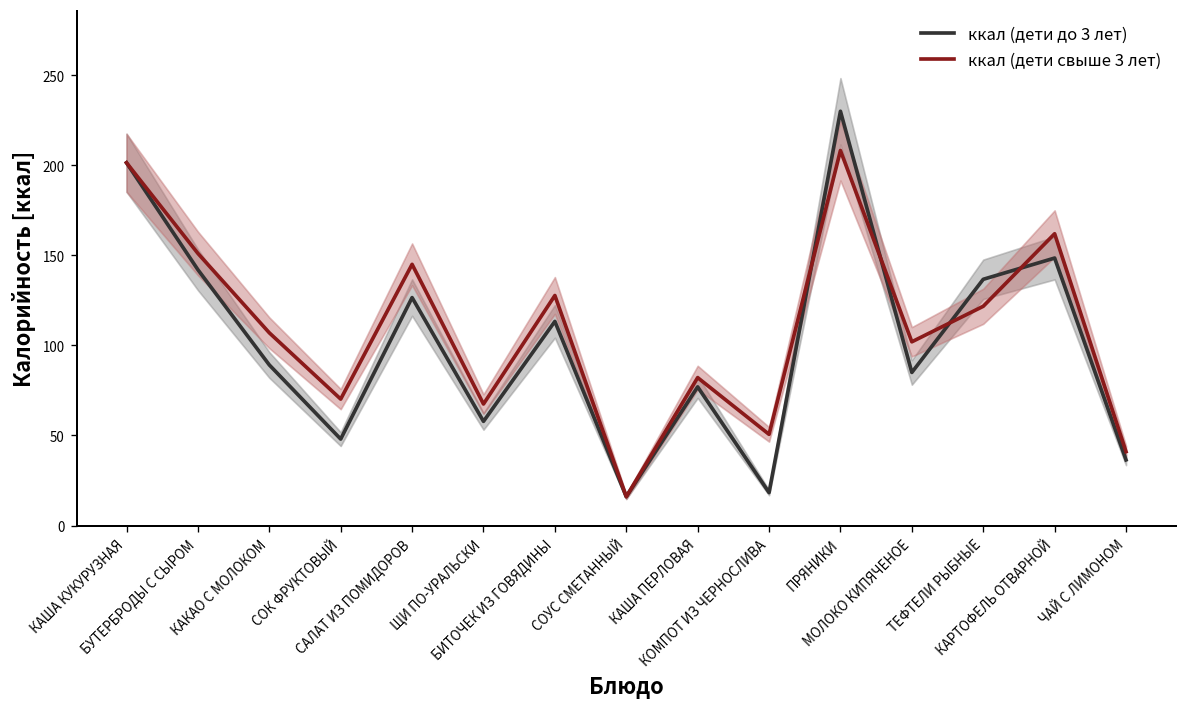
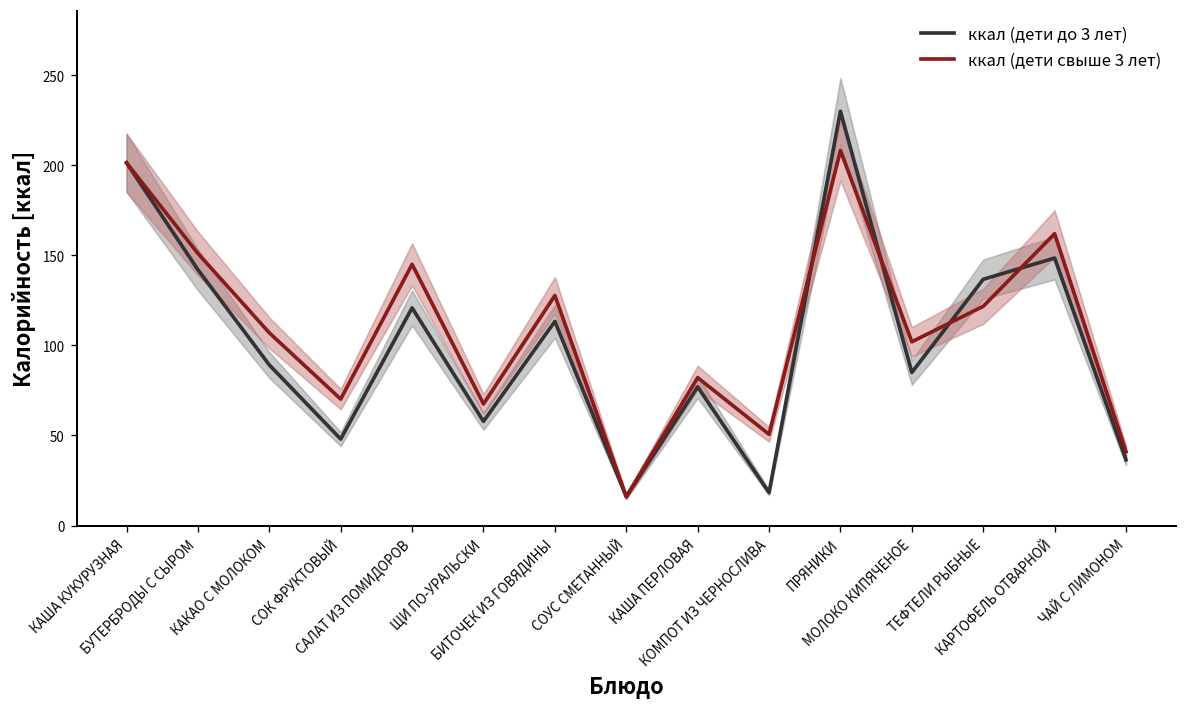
  {
    "ккал (дети до 3 лет)": {
      "БУТЕРБРОДЫ С СЫРОМ": 142,
      "КАКАО С МОЛОКОМ": 89,
      "СОК ФРУКТОВЫЙ": 48,
-     "САЛАТ ИЗ ПОМИДОРОВ": 127,
+     "САЛАТ ИЗ ПОМИДОРОВ": 121,
      "ЩИ ПО-УРАЛЬСКИ": 58,
      "БИТОЧЕК ИЗ ГОВЯДИНЫ": 113,
      "КАША ПЕРЛОВАЯ": 77,
      "ПРЯНИКИ": 230,
      "МОЛОКО КИПЯЧЕНОЕ": 85,
      "ТЕФТЕЛИ РЫБНЫЕ": 137,
      "КАРТОФЕЛЬ ОТВАРНОЙ": 149,
      "ЧАЙ С ЛИМОНОМ": 36
    },
    "ккал (дети свыше 3 лет)": {
      "БУТЕРБРОДЫ С СЫРОМ": 151,
      "КАКАО С МОЛОКОМ": 107,
      "СОК ФРУКТОВЫЙ": 70,
      "САЛАТ ИЗ ПОМИДОРОВ": 145,
      "ЩИ ПО-УРАЛЬСКИ": 67,
      "БИТОЧЕК ИЗ ГОВЯДИНЫ": 128,
      "КОМПОТ ИЗ ЧЕРНОСЛИВА": 51,
      "ПРЯНИКИ": 208,
      "МОЛОКО КИПЯЧЕНОЕ": 102,
      "ТЕФТЕЛИ РЫБНЫЕ": 122
    }
  }
